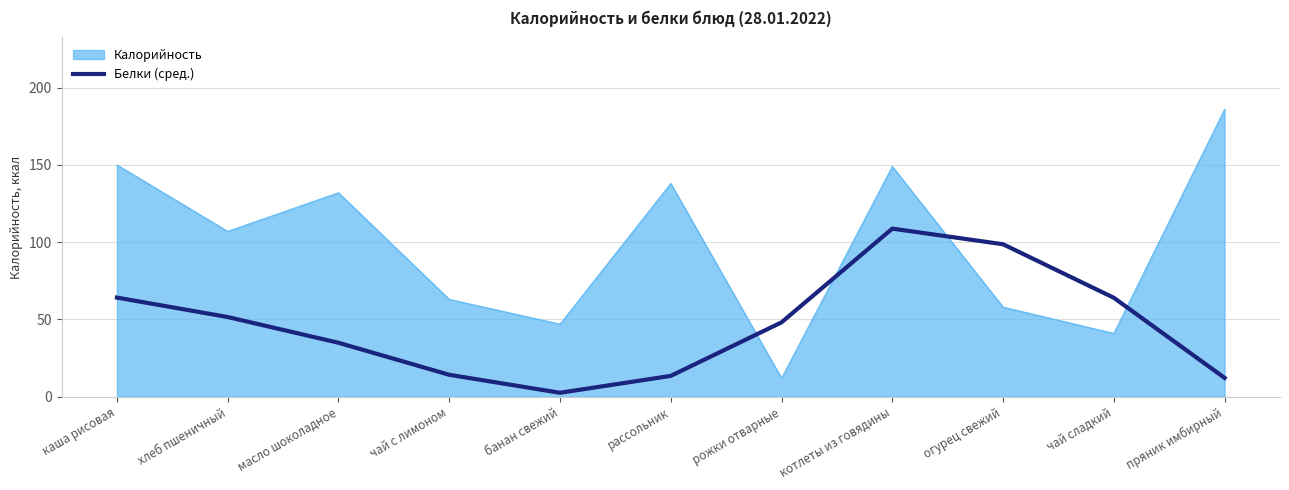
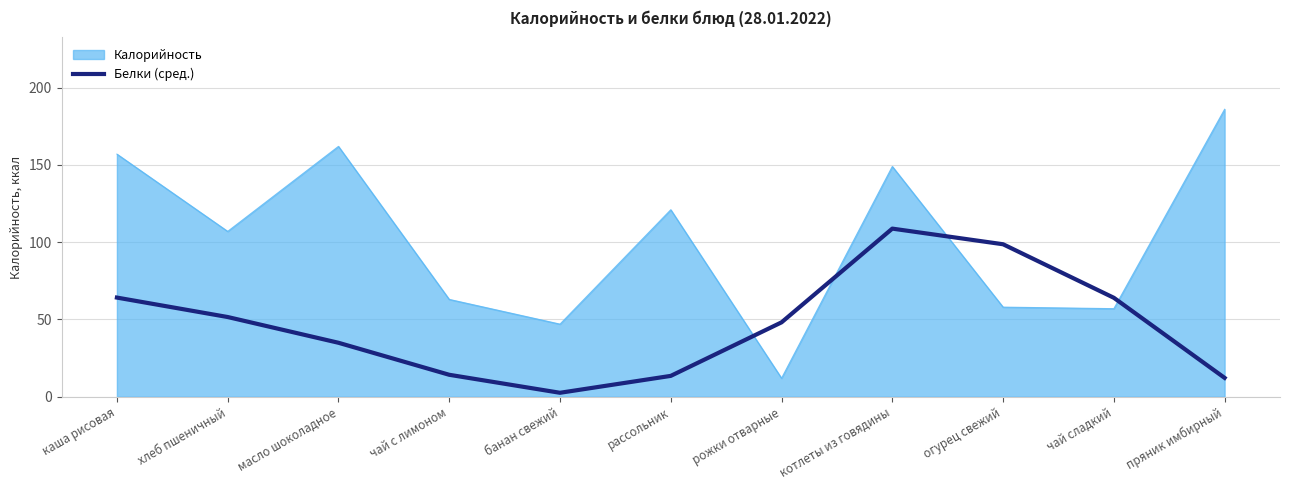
  {
    "Калорийность": {
-     "каша рисовая": 150,
+     "каша рисовая": 157,
      "хлеб пшеничный": 107,
-     "масло шоколадное": 132,
+     "масло шоколадное": 162,
      "чай с лимоном": 63,
      "банан свежий": 47,
-     "рассольник": 138,
+     "рассольник": 121,
      "рожки отварные": 12,
      "котлеты из говядины": 149,
      "огурец свежий": 58,
-     "чай сладкий": 41,
+     "чай сладкий": 57,
      "пряник имбирный": 186
    },
    "Белки (сред.)": {
      "каша рисовая": 64,
      "хлеб пшеничный": 52,
      "масло шоколадное": 35,
      "чай с лимоном": 14,
      "банан свежий": 3,
      "рассольник": 14,
      "рожки отварные": 48,
      "котлеты из говядины": 109,
      "огурец свежий": 99,
      "чай сладкий": 64,
      "пряник имбирный": 12
    }
  }
